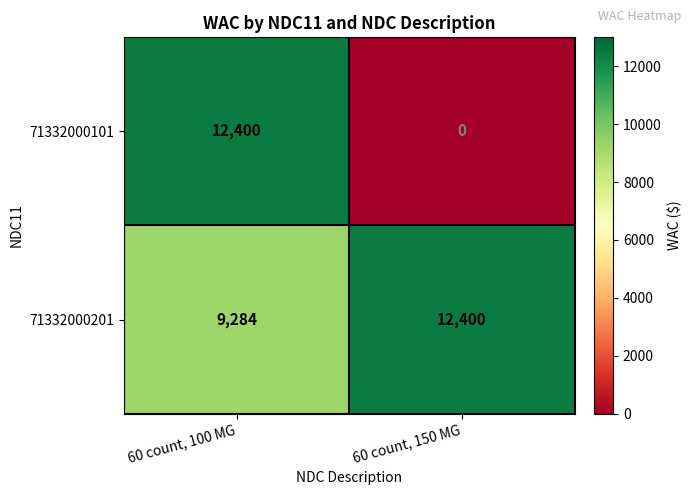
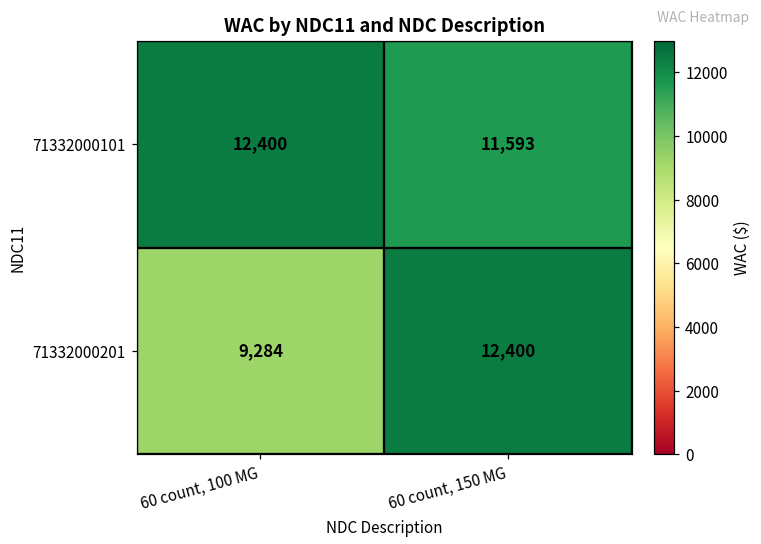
  {
    "71332000101": {
      "60 count, 100 MG": "12,400",
-     "60 count, 150 MG": "0"
+     "60 count, 150 MG": "11,593"
    },
    "71332000201": {
      "60 count, 100 MG": "9,284",
      "60 count, 150 MG": "12,400"
    }
  }
